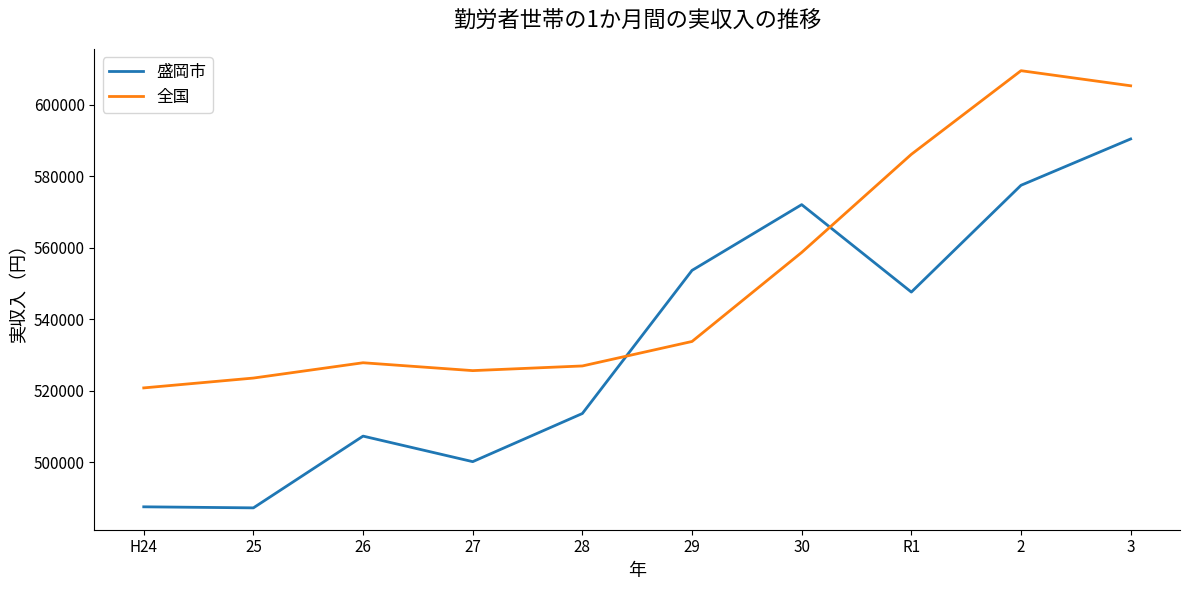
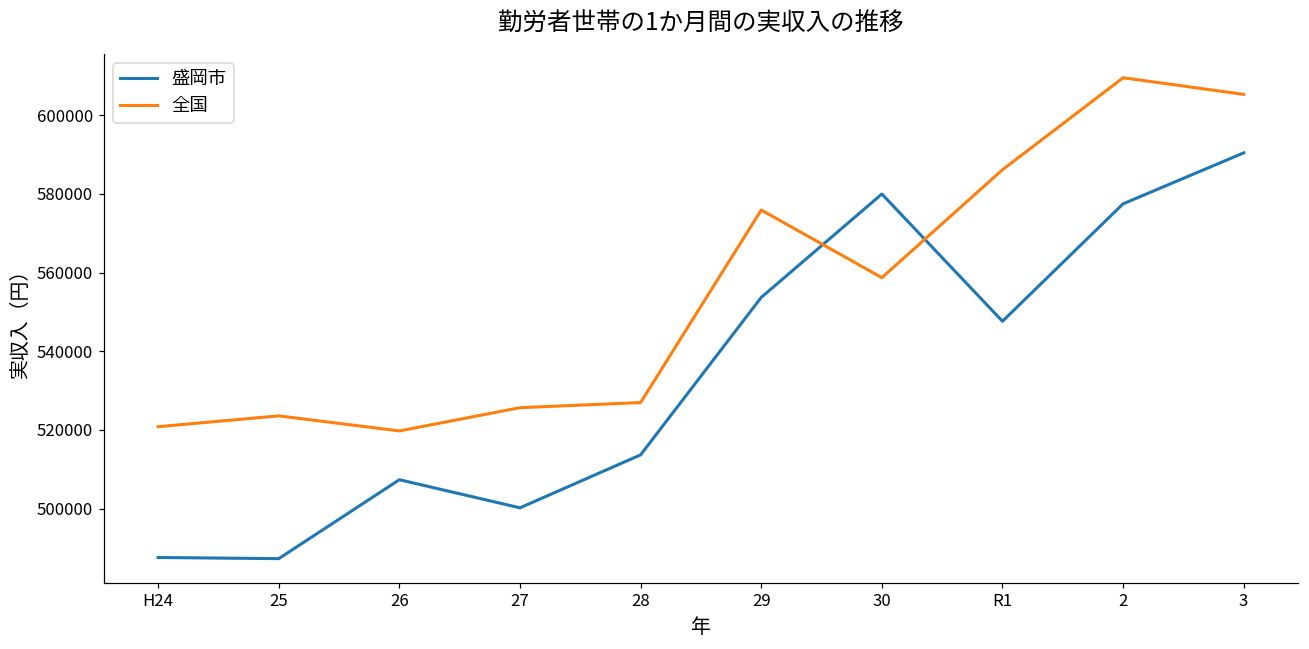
  {
    "盛岡市": {
      "H24": 488000,
      "25": 487000,
      "26": 507000,
      "27": 500000,
      "28": 514000,
      "29": 554000,
-     "30": 572000,
+     "30": 580000,
      "R1": 548000,
      "2": 577000,
      "3": 590000
    },
    "全国": {
      "H24": 521000,
      "25": 524000,
-     "26": 528000,
+     "26": 520000,
      "27": 526000,
      "28": 527000,
-     "29": 534000,
+     "29": 576000,
      "30": 559000,
      "R1": 586000,
      "2": 610000,
      "3": 605000
    }
  }
